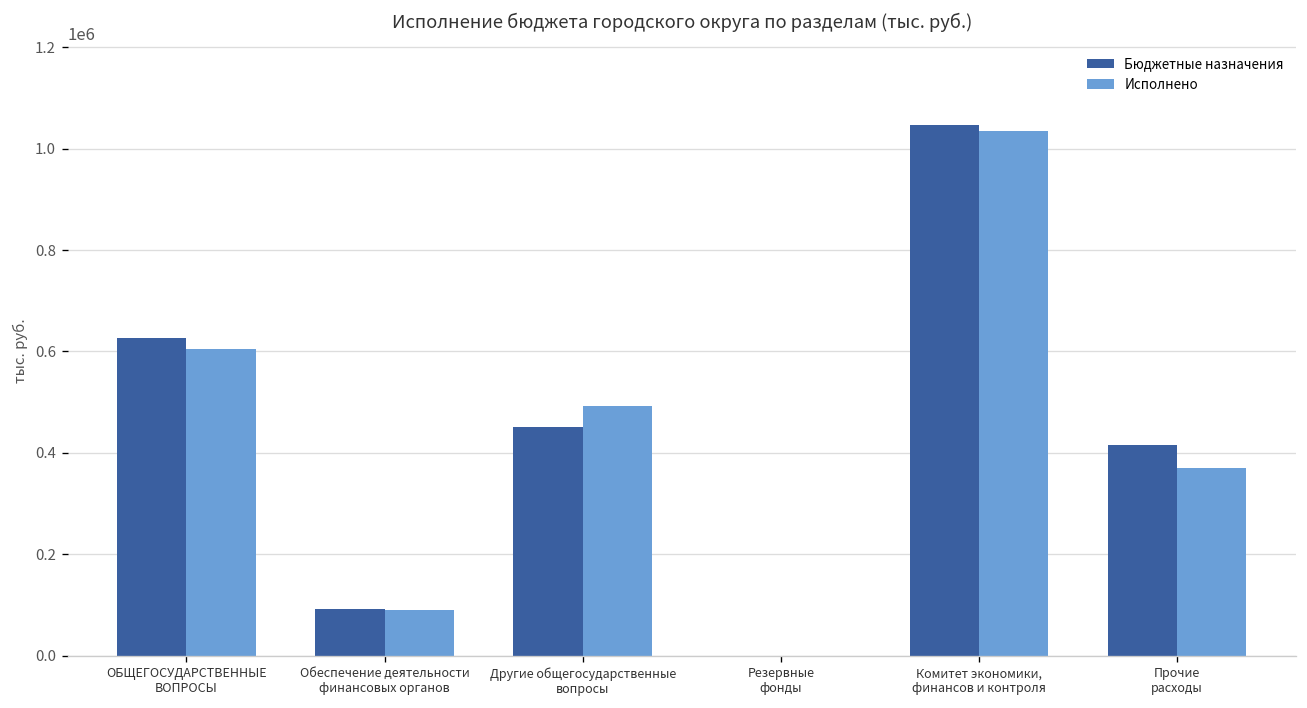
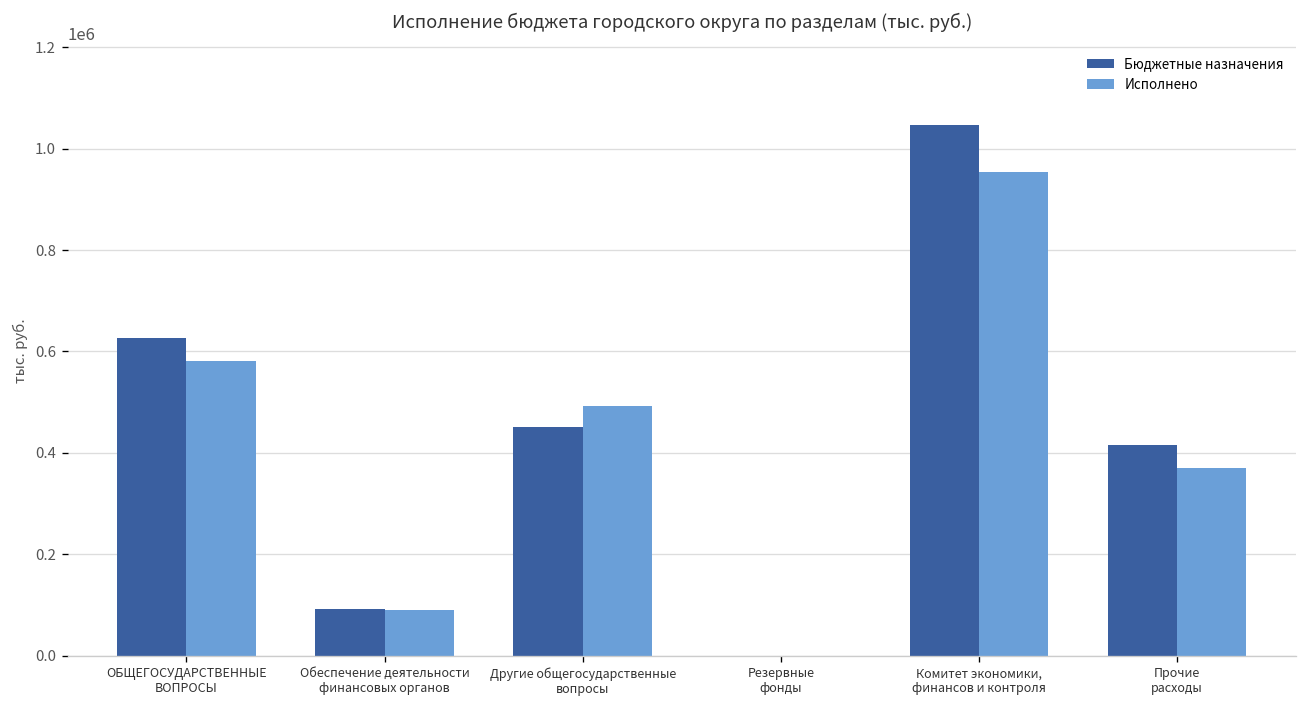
  {
    "Бюджетные назначения": {
      "ОБЩЕГОСУДАРСТВЕННЫЕ ВОПРОСЫ": 630000,
      "Обеспечение деятельности финансовых органов": 90000,
      "Другие общегосударственные вопросы": 450000,
      "Комитет экономики, финансов и контроля": 1050000,
      "Прочие расходы": 420000
    },
    "Исполнено": {
-     "ОБЩЕГОСУДАРСТВЕННЫЕ ВОПРОСЫ": 600000,
+     "ОБЩЕГОСУДАРСТВЕННЫЕ ВОПРОСЫ": 580000,
      "Обеспечение деятельности финансовых органов": 90000,
      "Другие общегосударственные вопросы": 490000,
      "Резервные фонды": 0,
-     "Комитет экономики, финансов и контроля": 1030000,
+     "Комитет экономики, финансов и контроля": 950000,
      "Прочие расходы": 370000
    }
  }
